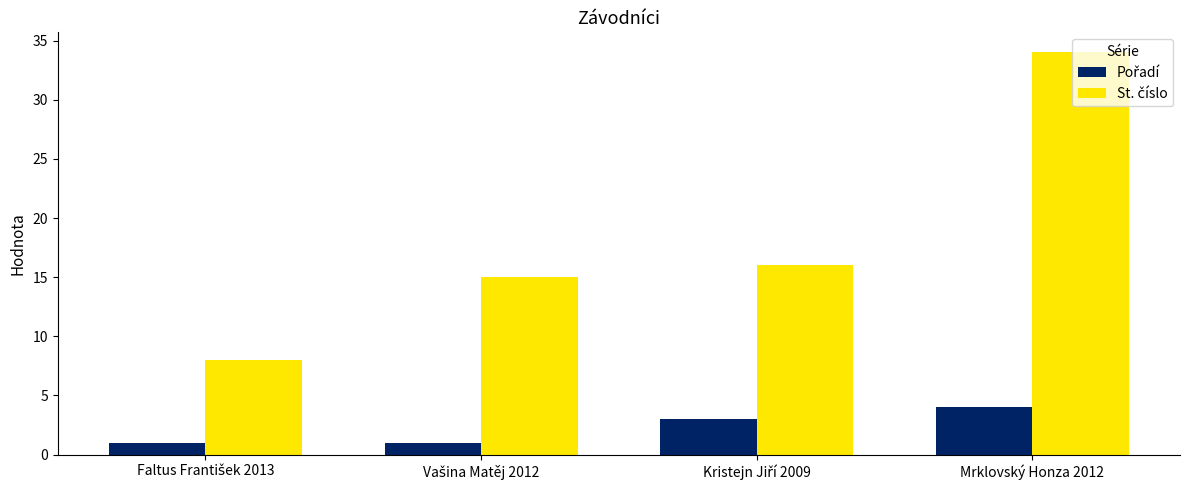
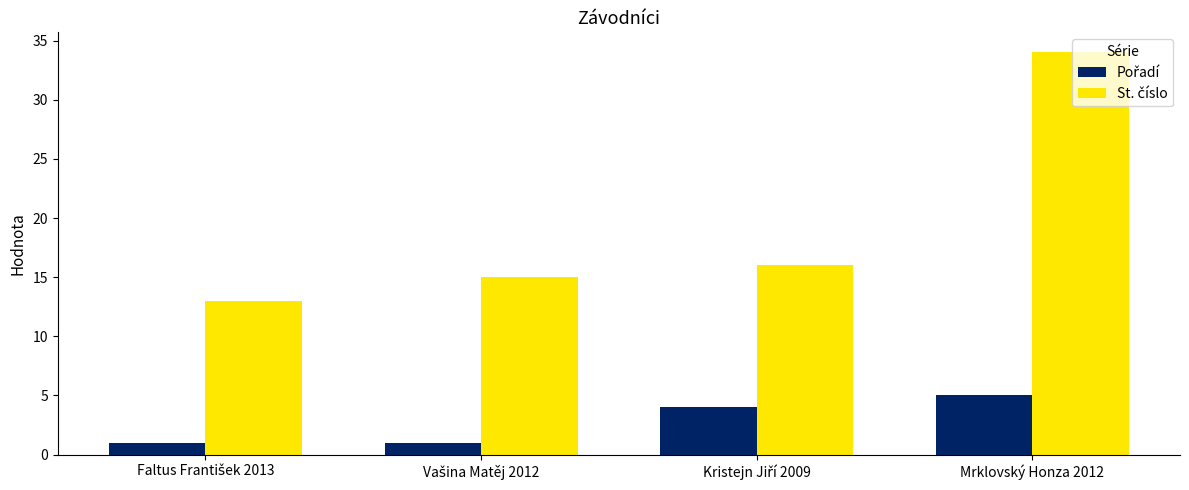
  {
    "Pořadí": {
      "Faltus František 2013": 1,
      "Vašina Matěj 2012": 1,
-     "Kristejn Jiří 2009": 3,
-     "Mrklovský Honza 2012": 4
+     "Kristejn Jiří 2009": 4,
+     "Mrklovský Honza 2012": 5
    },
    "St. číslo": {
-     "Faltus František 2013": 8,
+     "Faltus František 2013": 13,
      "Vašina Matěj 2012": 15,
      "Kristejn Jiří 2009": 16
    }
  }
